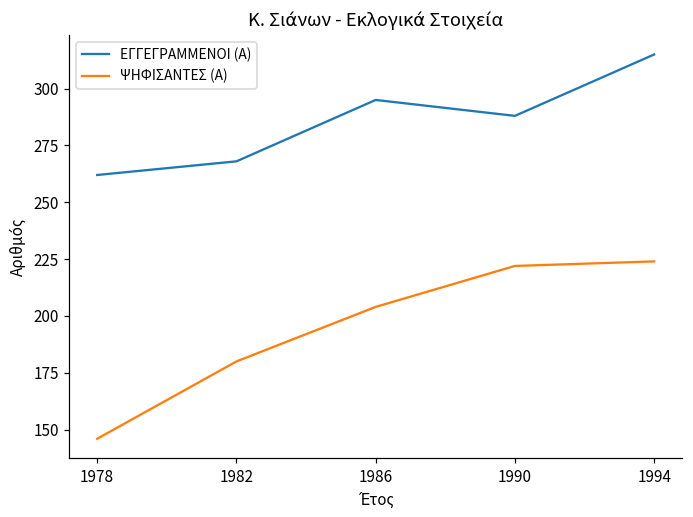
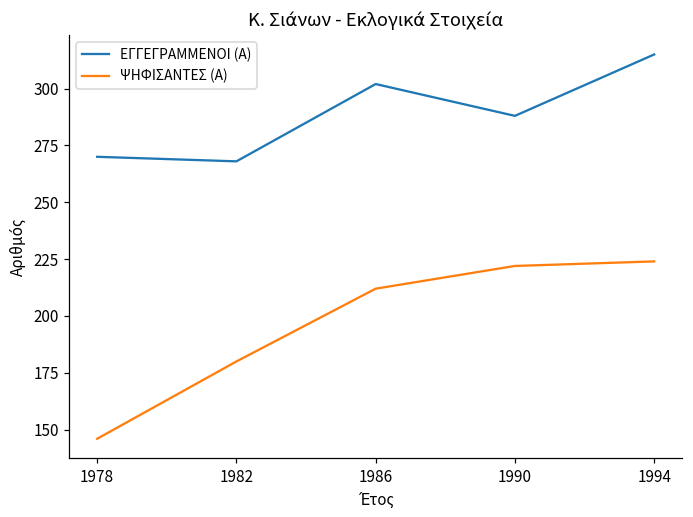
  {
    "ΕΓΓΕΓΡΑΜΜΕΝΟΙ (Α)": {
-     "1978": 262,
+     "1978": 270,
      "1982": 268,
-     "1986": 295,
+     "1986": 302,
      "1990": 288,
      "1994": 315
    },
    "ΨΗΦΙΣΑΝΤΕΣ (Α)": {
      "1978": 146,
      "1982": 180,
-     "1986": 204,
+     "1986": 212,
      "1990": 222,
      "1994": 224
    }
  }
